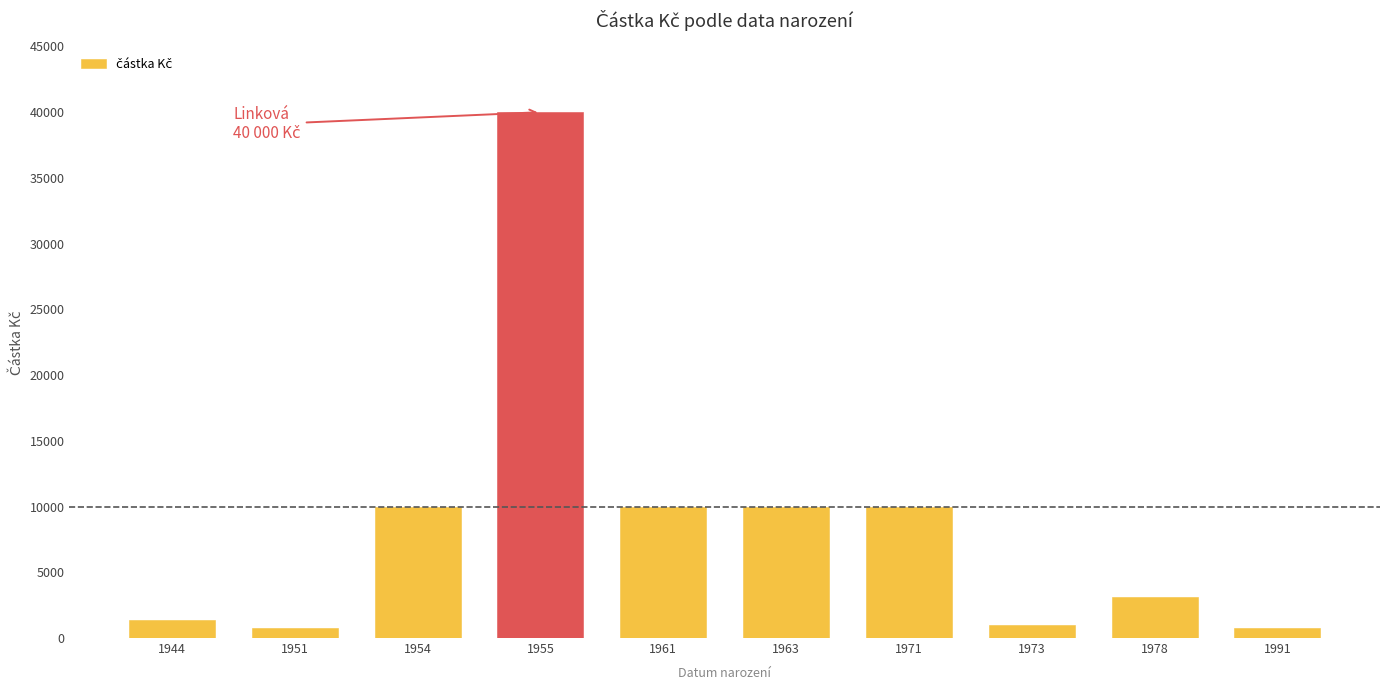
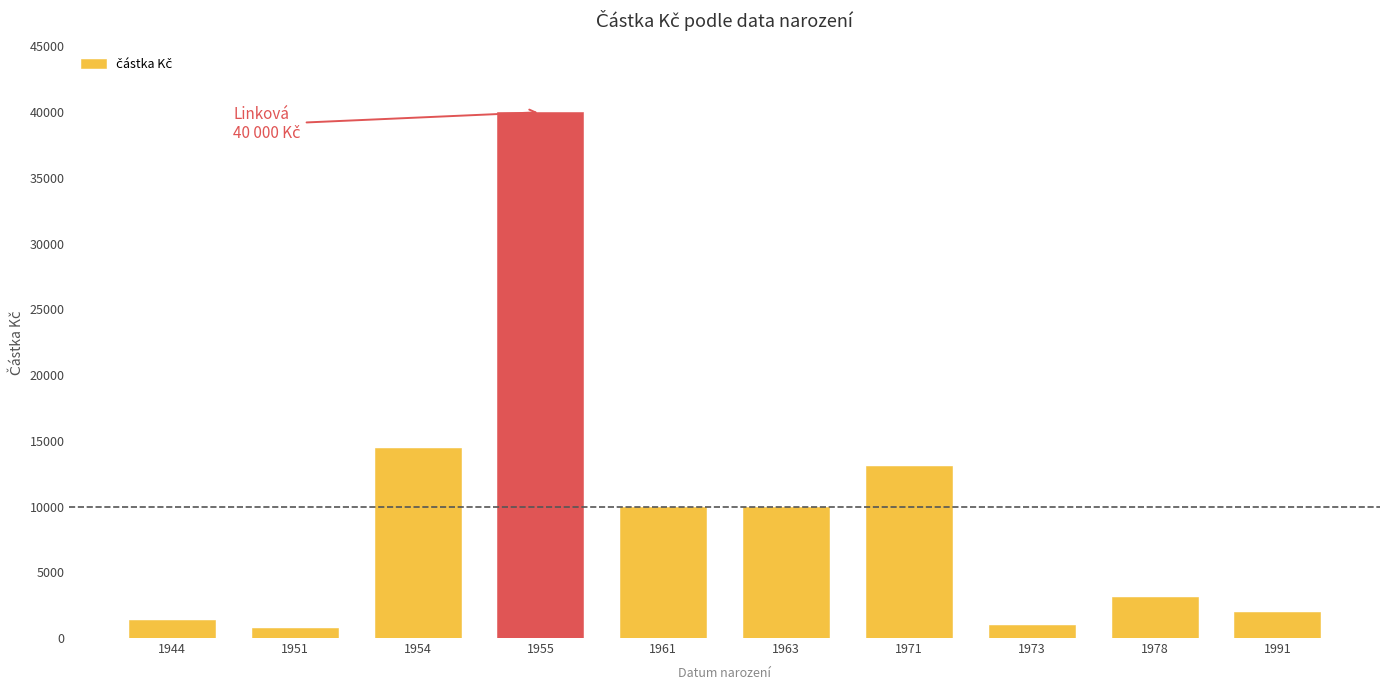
  {
    "1944": 1400,
    "1951": 800,
-   "1954": 10000,
+   "1954": 14500,
    "1961": 10000,
    "1963": 10000,
-   "1971": 10000,
+   "1971": 13100,
    "1973": 1000,
    "1978": 3100,
-   "1991": 800
+   "1991": 2000
  }
